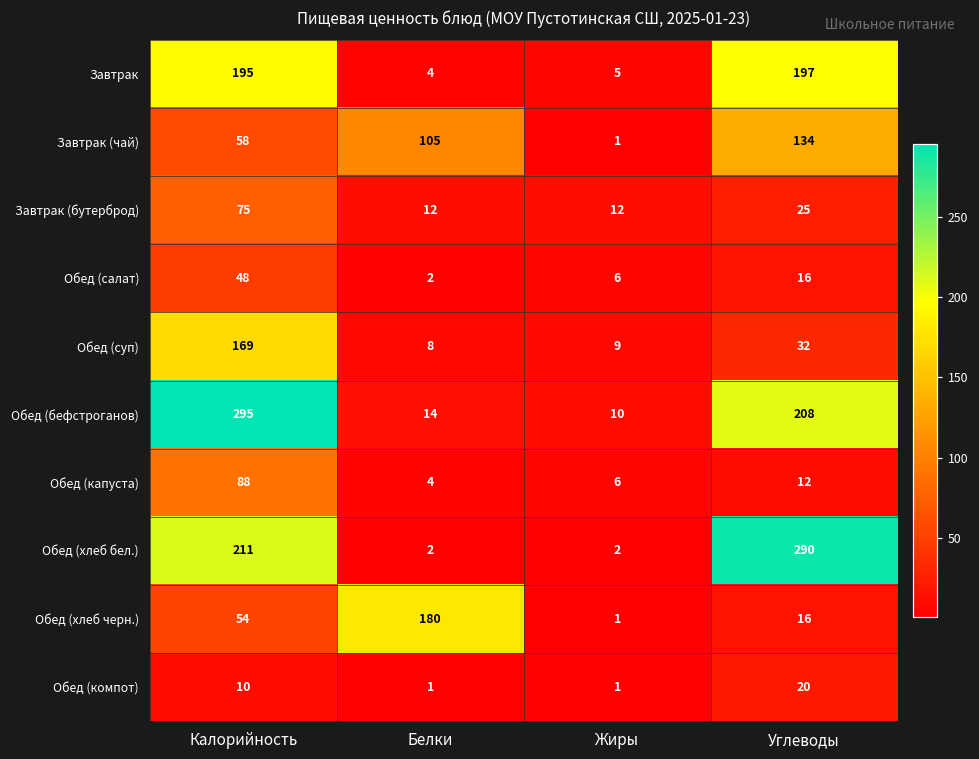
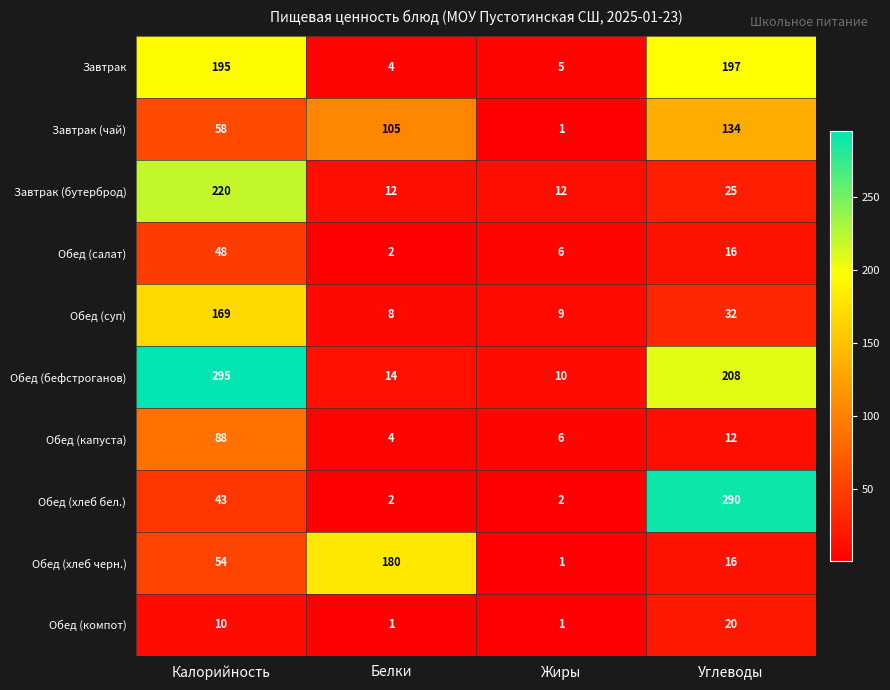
  {
    "Завтрак": {
      "Калорийность": 195,
      "Белки": 4,
      "Жиры": 5,
      "Углеводы": 197
    },
    "Завтрак (чай)": {
      "Калорийность": 58,
      "Белки": 105,
      "Жиры": 1,
      "Углеводы": 134
    },
    "Завтрак (бутерброд)": {
-     "Калорийность": 75,
+     "Калорийность": 220,
      "Белки": 12,
      "Жиры": 12,
      "Углеводы": 25
    },
    "Обед (салат)": {
      "Калорийность": 48,
      "Белки": 2,
      "Жиры": 6,
      "Углеводы": 16
    },
    "Обед (суп)": {
      "Калорийность": 169,
      "Белки": 8,
      "Жиры": 9,
      "Углеводы": 32
    },
    "Обед (бефстроганов)": {
      "Калорийность": 295,
      "Белки": 14,
      "Жиры": 10,
      "Углеводы": 208
    },
    "Обед (капуста)": {
      "Калорийность": 88,
      "Белки": 4,
      "Жиры": 6,
      "Углеводы": 12
    },
    "Обед (хлеб бел.)": {
-     "Калорийность": 211,
+     "Калорийность": 43,
      "Белки": 2,
      "Жиры": 2,
      "Углеводы": 290
    },
    "Обед (хлеб черн.)": {
      "Калорийность": 54,
      "Белки": 180,
      "Жиры": 1,
      "Углеводы": 16
    },
    "Обед (компот)": {
      "Калорийность": 10,
      "Белки": 1,
      "Жиры": 1,
      "Углеводы": 20
    }
  }
